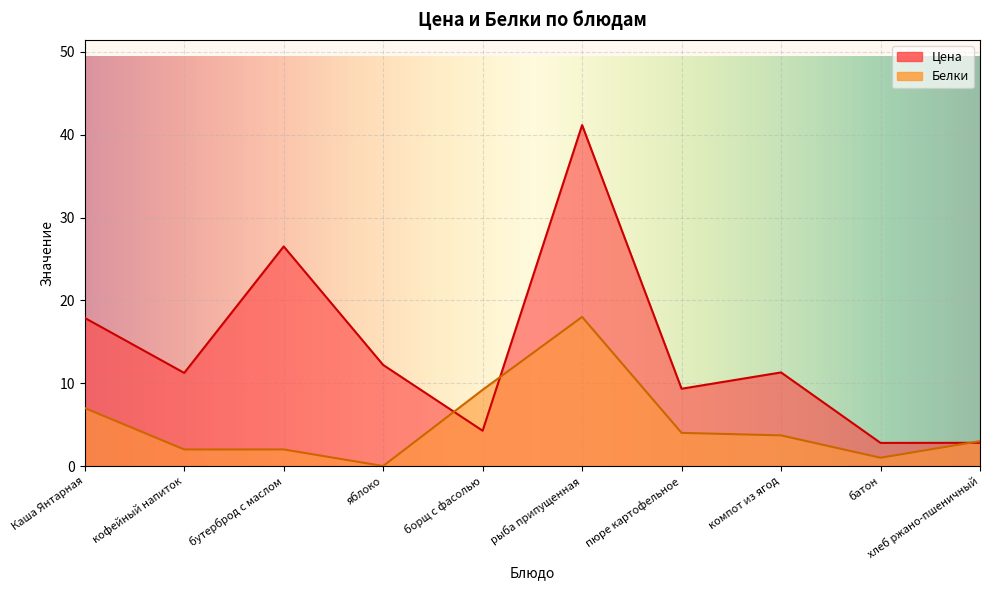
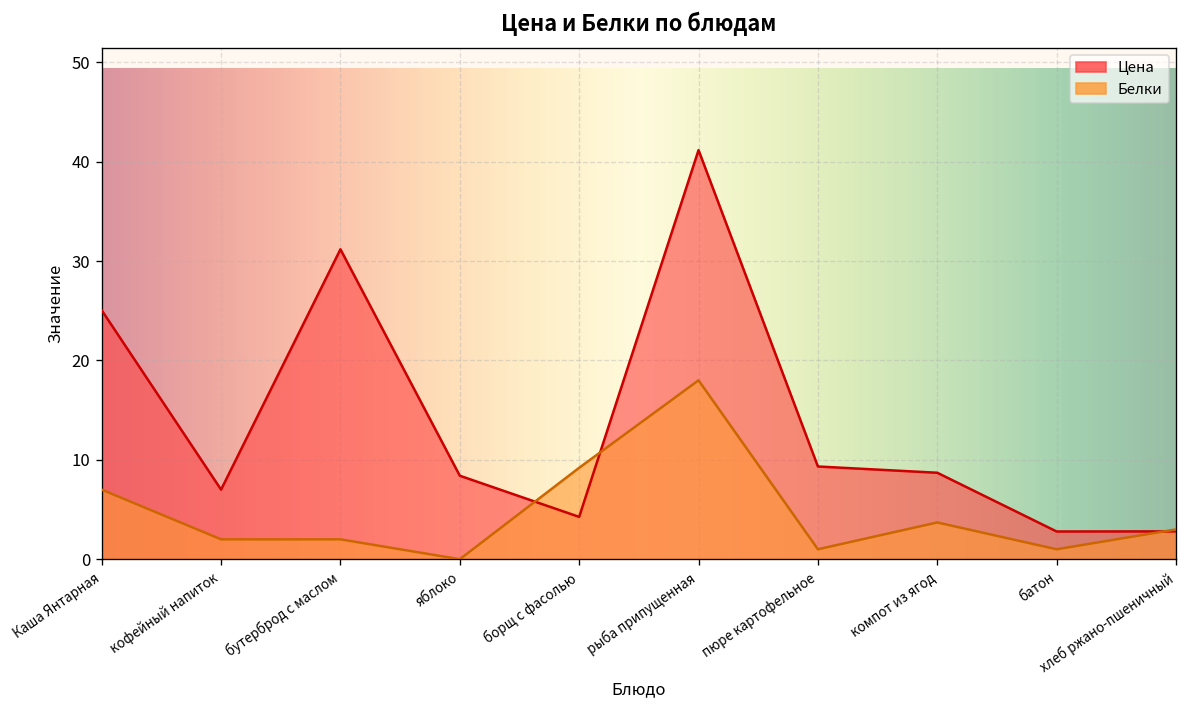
  {
    "Цена": {
-     "Каша Янтарная": 18,
-     "кофейный напиток": 11,
-     "бутерброд с маслом": 27,
-     "яблоко": 12,
+     "Каша Янтарная": 25,
+     "кофейный напиток": 7,
+     "бутерброд с маслом": 31,
+     "яблоко": 8,
      "борщ с фасолью": 4,
      "рыба припущенная": 41,
      "пюре картофельное": 9,
-     "компот из ягод": 11,
+     "компот из ягод": 9,
      "батон": 3
    },
    "Белки": {
      "Каша Янтарная": 7,
      "кофейный напиток": 2,
      "бутерброд с маслом": 2,
      "яблоко": 0,
      "борщ с фасолью": 9,
      "рыба припущенная": 18,
-     "пюре картофельное": 4,
+     "пюре картофельное": 1,
      "компот из ягод": 4,
      "батон": 1
    }
  }
